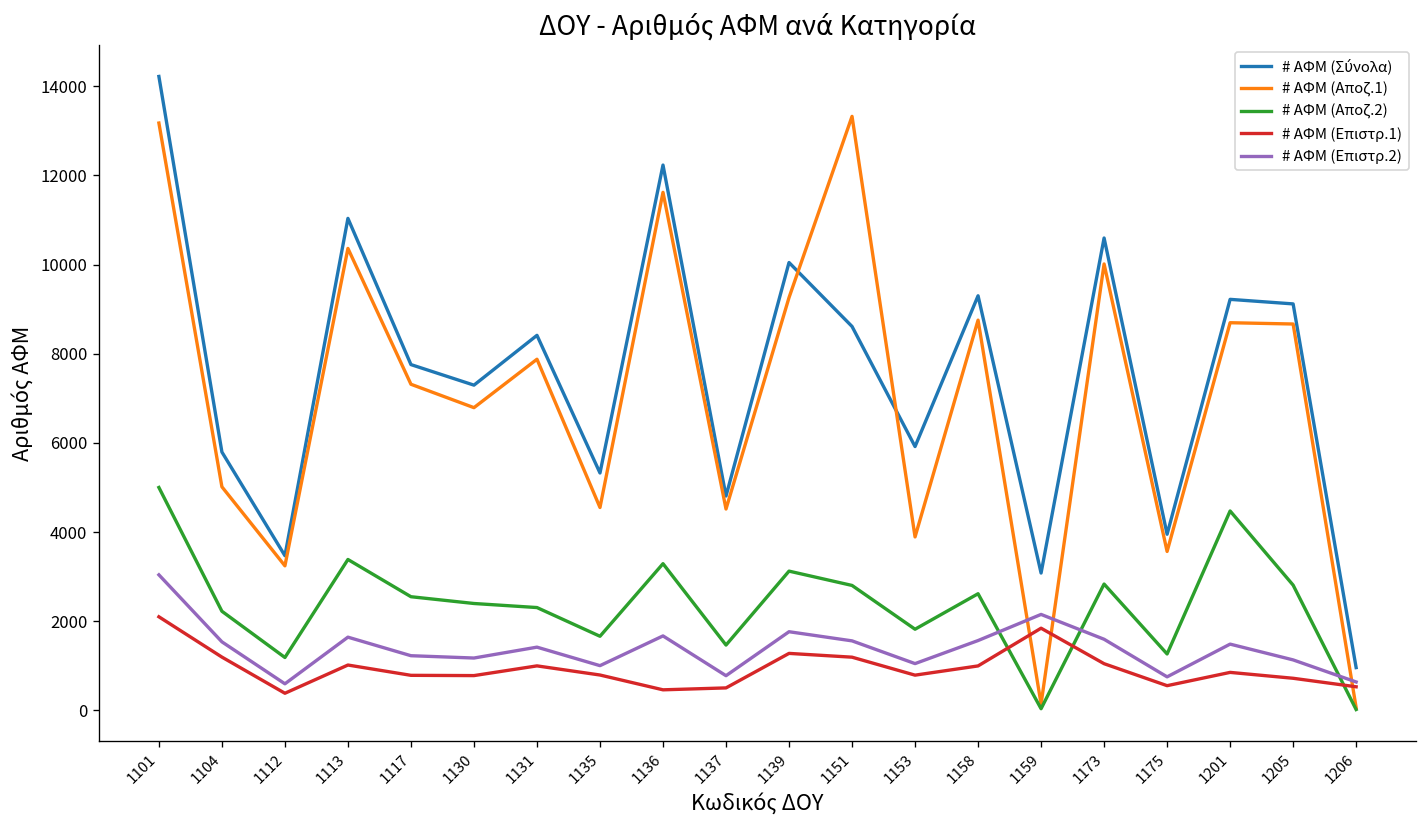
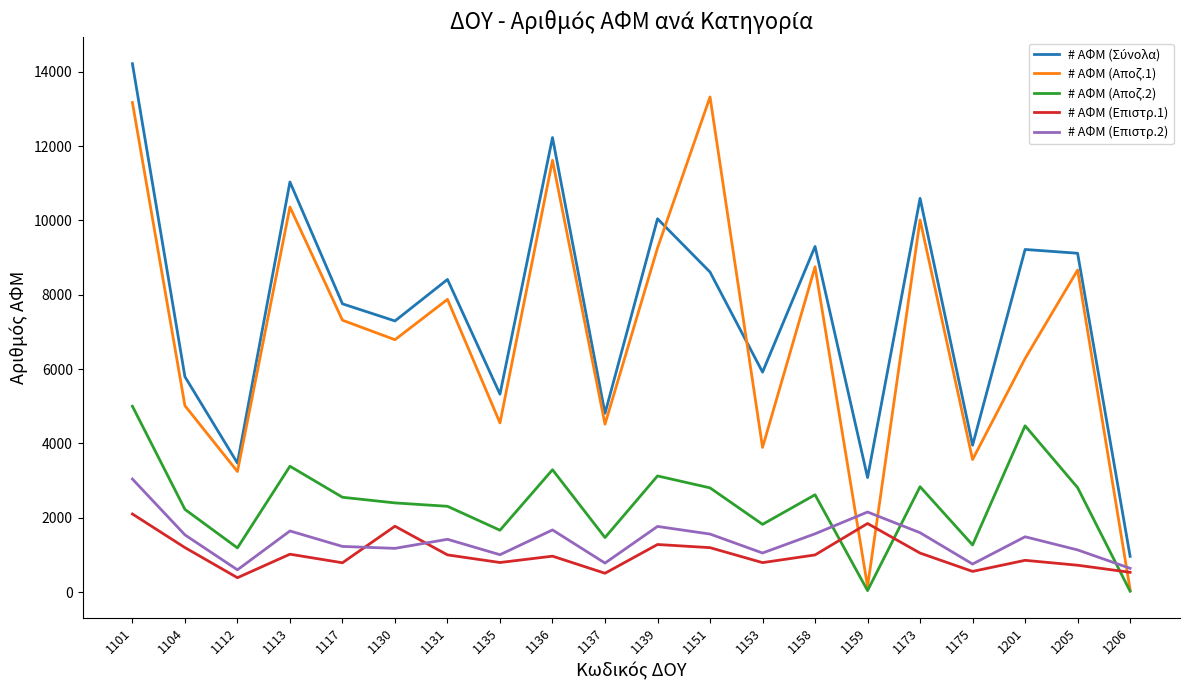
  {
    "# ΑΦΜ (Σύνολα)": {
      "1101": 14200,
      "1104": 5800,
      "1112": 3500,
      "1113": 11000,
      "1117": 7800,
      "1130": 7300,
      "1131": 8400,
      "1135": 5300,
      "1136": 12200,
      "1137": 4800,
      "1139": 10000,
      "1151": 8600,
      "1153": 5900,
      "1158": 9300,
      "1159": 3100,
      "1173": 10600,
      "1175": 4000,
      "1201": 9200,
      "1205": 9100,
      "1206": 1000
    },
    "# ΑΦΜ (Αποζ.1)": {
      "1101": 13200,
      "1104": 5000,
      "1112": 3200,
      "1113": 10400,
      "1117": 7300,
      "1130": 6800,
      "1131": 7900,
      "1135": 4600,
      "1136": 11600,
      "1137": 4500,
      "1139": 9300,
      "1151": 13300,
      "1153": 3900,
      "1158": 8800,
      "1159": 100,
      "1173": 10000,
      "1175": 3600,
-     "1201": 8700,
+     "1201": 6300,
      "1205": 8700
    },
    "# ΑΦΜ (Αποζ.2)": {
      "1101": 5000,
      "1104": 2200,
      "1112": 1200,
      "1113": 3400,
      "1117": 2600,
      "1130": 2400,
      "1131": 2300,
      "1135": 1700,
      "1136": 3300,
      "1137": 1500,
      "1139": 3100,
      "1151": 2800,
      "1153": 1800,
      "1158": 2600,
      "1159": 0,
      "1173": 2800,
      "1175": 1300,
      "1201": 4500,
      "1205": 2800
    },
    "# ΑΦΜ (Επιστρ.1)": {
      "1101": 2100,
      "1104": 1200,
      "1112": 400,
      "1113": 1000,
      "1117": 800,
-     "1130": 800,
+     "1130": 1800,
      "1131": 1000,
      "1135": 800,
-     "1136": 500,
+     "1136": 1000,
      "1137": 500,
      "1139": 1300,
      "1151": 1200,
      "1153": 800,
      "1158": 1000,
      "1159": 1800,
      "1173": 1000,
      "1175": 600,
      "1201": 900,
      "1205": 700,
      "1206": 500
    },
    "# ΑΦΜ (Επιστρ.2)": {
      "1101": 3000,
      "1104": 1500,
      "1112": 600,
      "1113": 1600,
      "1117": 1200,
      "1130": 1200,
      "1131": 1400,
      "1135": 1000,
      "1136": 1700,
      "1137": 800,
      "1139": 1800,
      "1151": 1600,
      "1153": 1100,
      "1158": 1600,
      "1159": 2200,
      "1173": 1600,
      "1175": 800,
      "1201": 1500,
      "1205": 1100,
      "1206": 600
    }
  }
